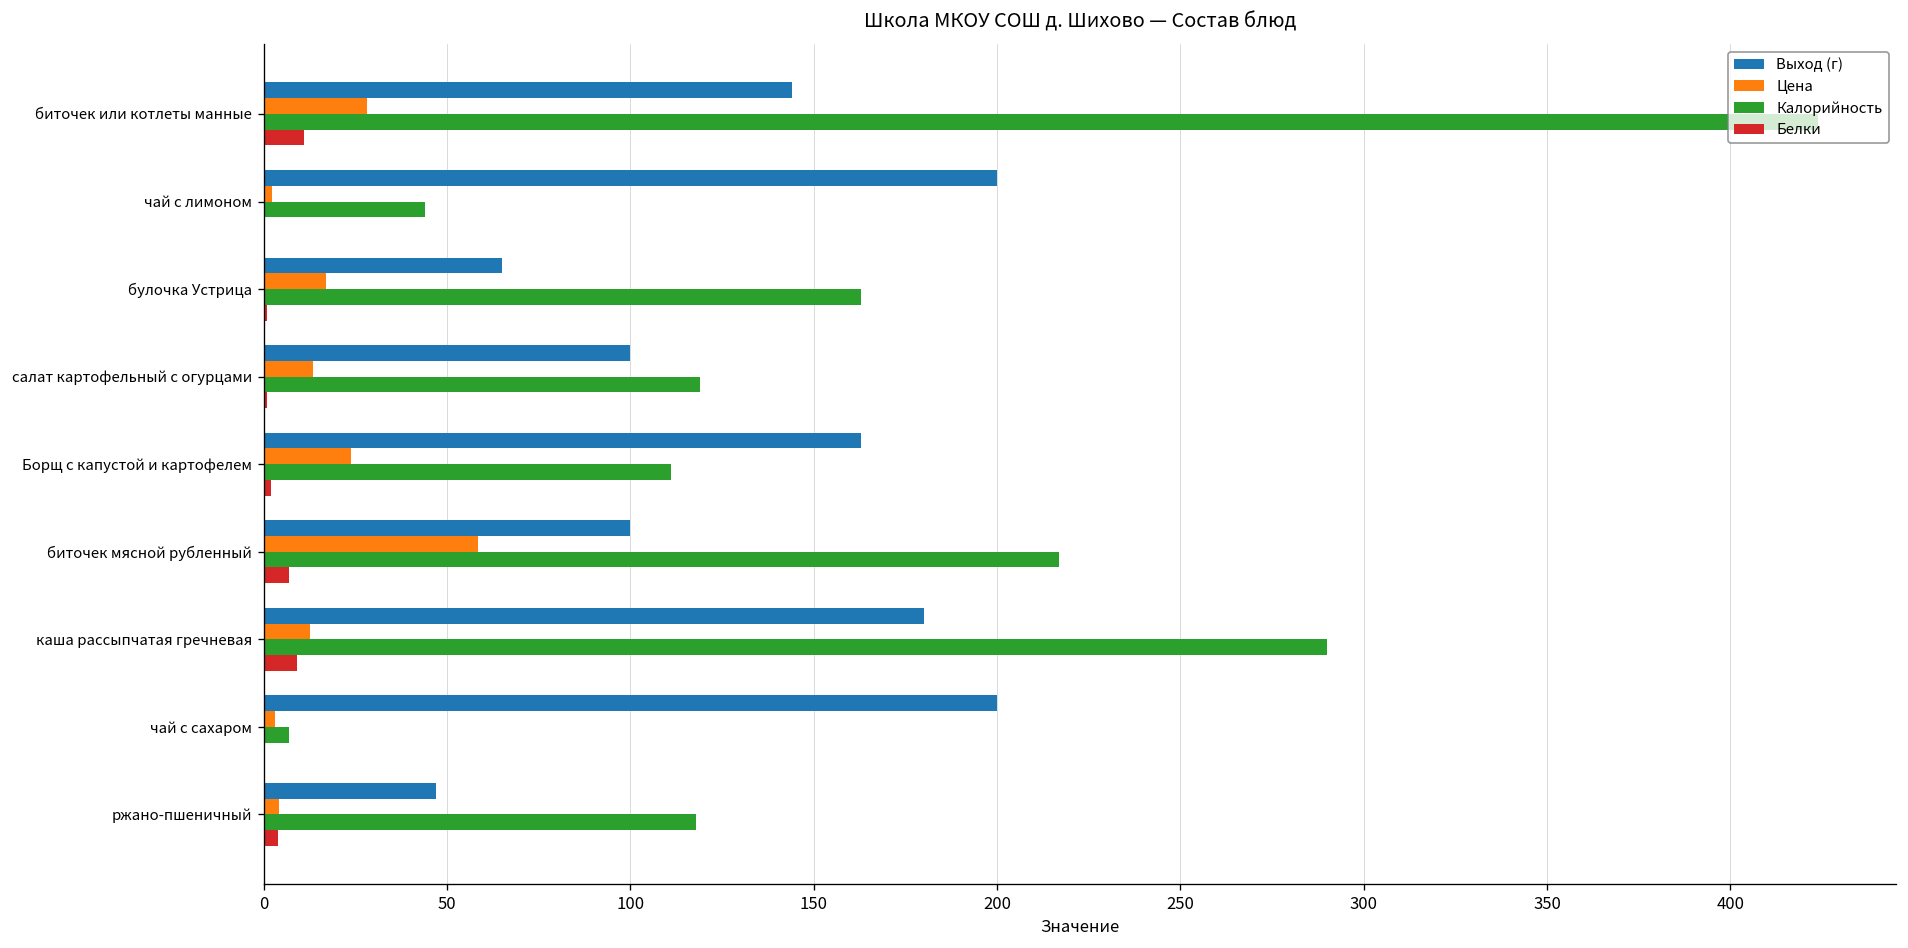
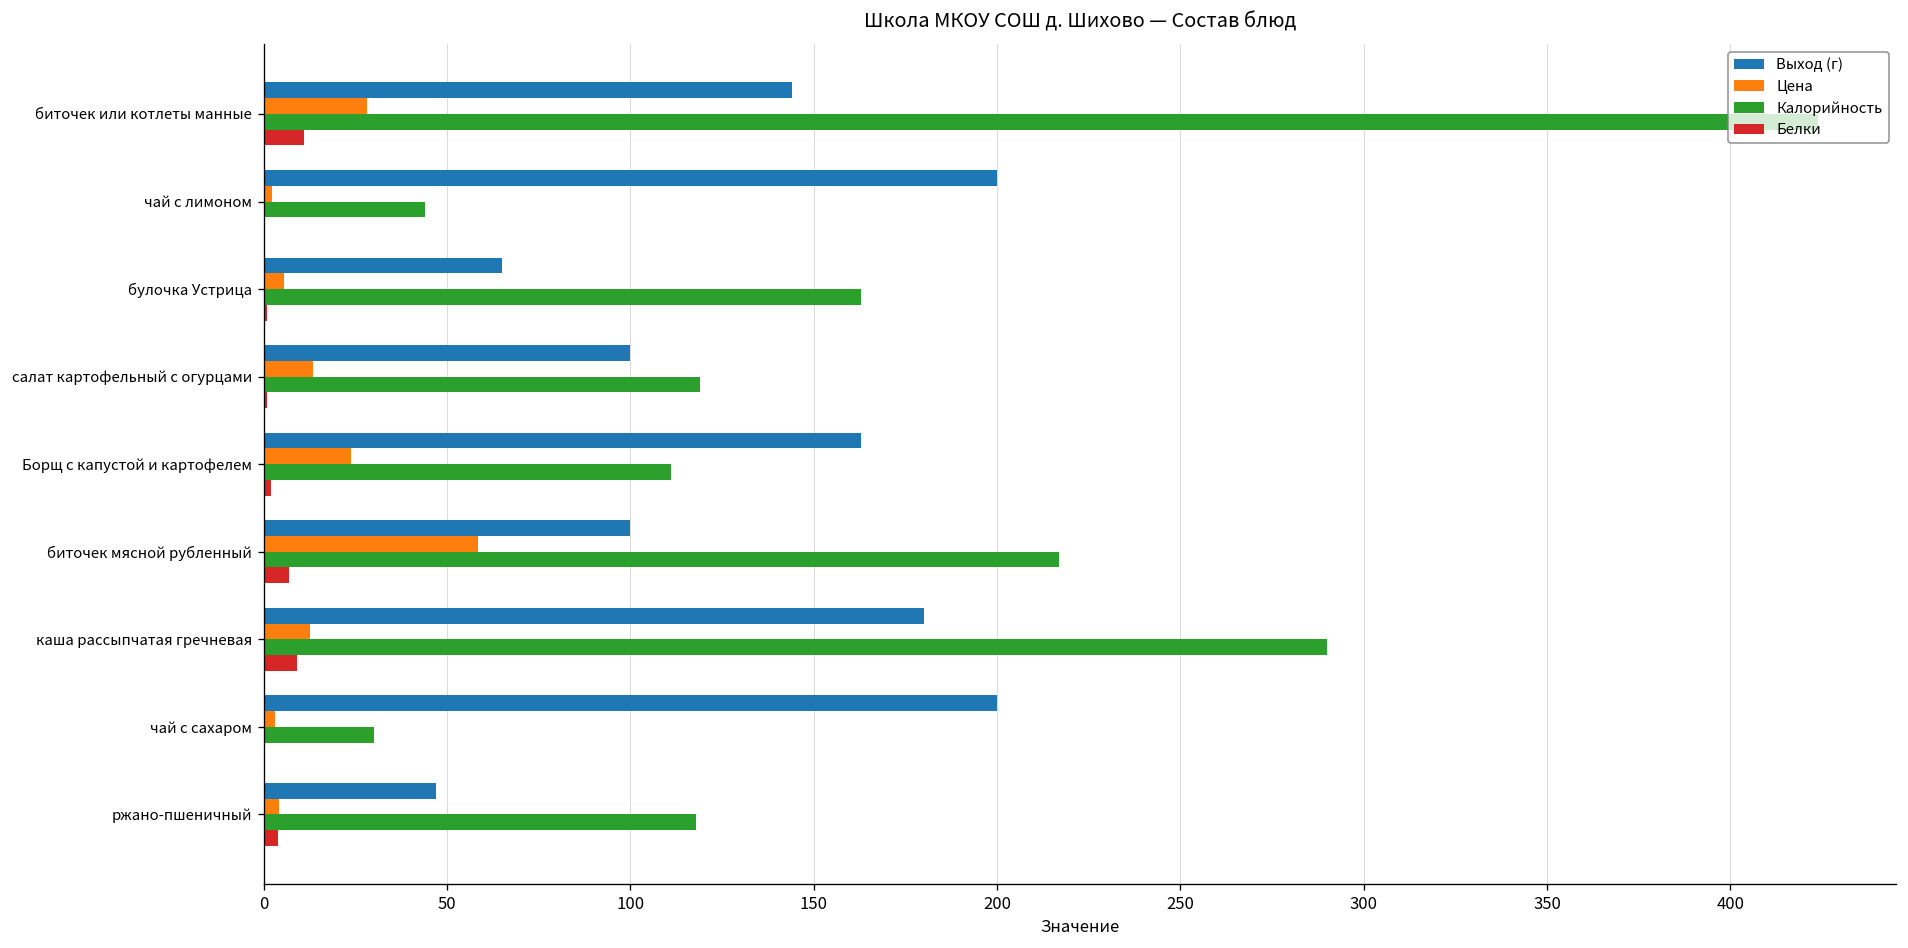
  {
    "Выход (г)": {
      "биточек или котлеты манные": 144,
      "чай с лимоном": 200,
      "булочка Устрица": 65,
      "салат картофельный с огурцами": 100,
      "Борщ с капустой и картофелем": 163,
      "биточек мясной рубленный": 100,
      "каша рассыпчатая гречневая": 180,
      "чай с сахаром": 200,
      "ржано-пшеничный": 47
    },
    "Цена": {
      "биточек или котлеты манные": 28,
      "чай с лимоном": 2,
-     "булочка Устрица": 17,
+     "булочка Устрица": 6,
      "салат картофельный с огурцами": 13,
      "Борщ с капустой и картофелем": 24,
      "биточек мясной рубленный": 58,
      "каша рассыпчатая гречневая": 13,
      "чай с сахаром": 3,
      "ржано-пшеничный": 4
    },
    "Калорийность": {
      "чай с лимоном": 44,
      "булочка Устрица": 163,
      "салат картофельный с огурцами": 119,
      "Борщ с капустой и картофелем": 111,
      "биточек мясной рубленный": 217,
      "каша рассыпчатая гречневая": 290,
-     "чай с сахаром": 7,
+     "чай с сахаром": 30,
      "ржано-пшеничный": 118
    },
    "Белки": {
      "биточек или котлеты манные": 11,
      "чай с лимоном": 0,
      "булочка Устрица": 1,
      "салат картофельный с огурцами": 1,
      "Борщ с капустой и картофелем": 2,
      "биточек мясной рубленный": 7,
      "каша рассыпчатая гречневая": 9,
      "чай с сахаром": 0,
      "ржано-пшеничный": 4
    }
  }
